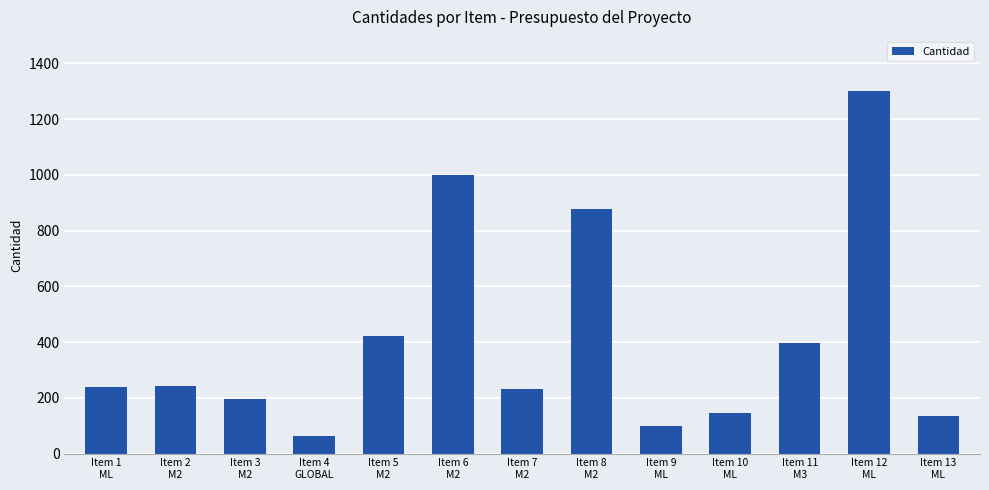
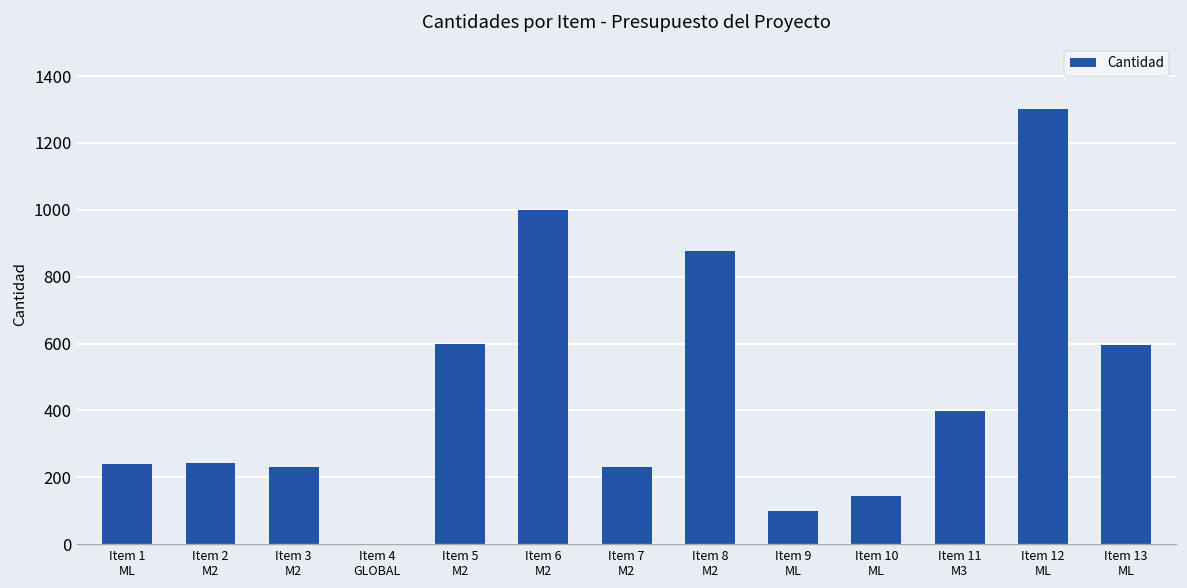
  {
    "Item 1 ML": 240,
    "Item 2 M2": 240,
-   "Item 3 M2": 200,
-   "Item 4 GLOBAL": 60,
-   "Item 5 M2": 420,
+   "Item 3 M2": 230,
+   "Item 4 GLOBAL": 0,
+   "Item 5 M2": 600,
    "Item 6 M2": 1000,
    "Item 7 M2": 230,
    "Item 8 M2": 880,
    "Item 9 ML": 100,
    "Item 10 ML": 140,
    "Item 11 M3": 400,
    "Item 12 ML": 1300,
-   "Item 13 ML": 140
+   "Item 13 ML": 600
  }
